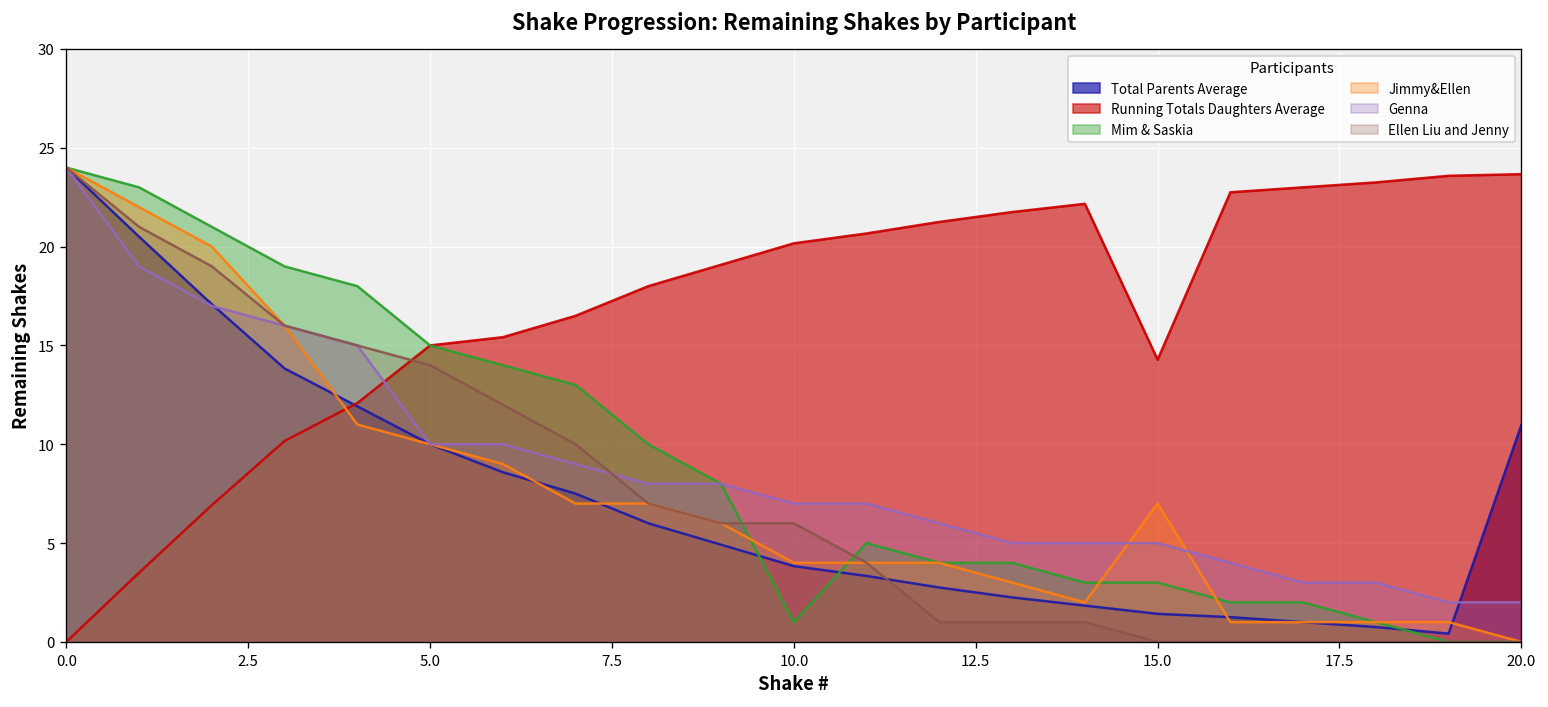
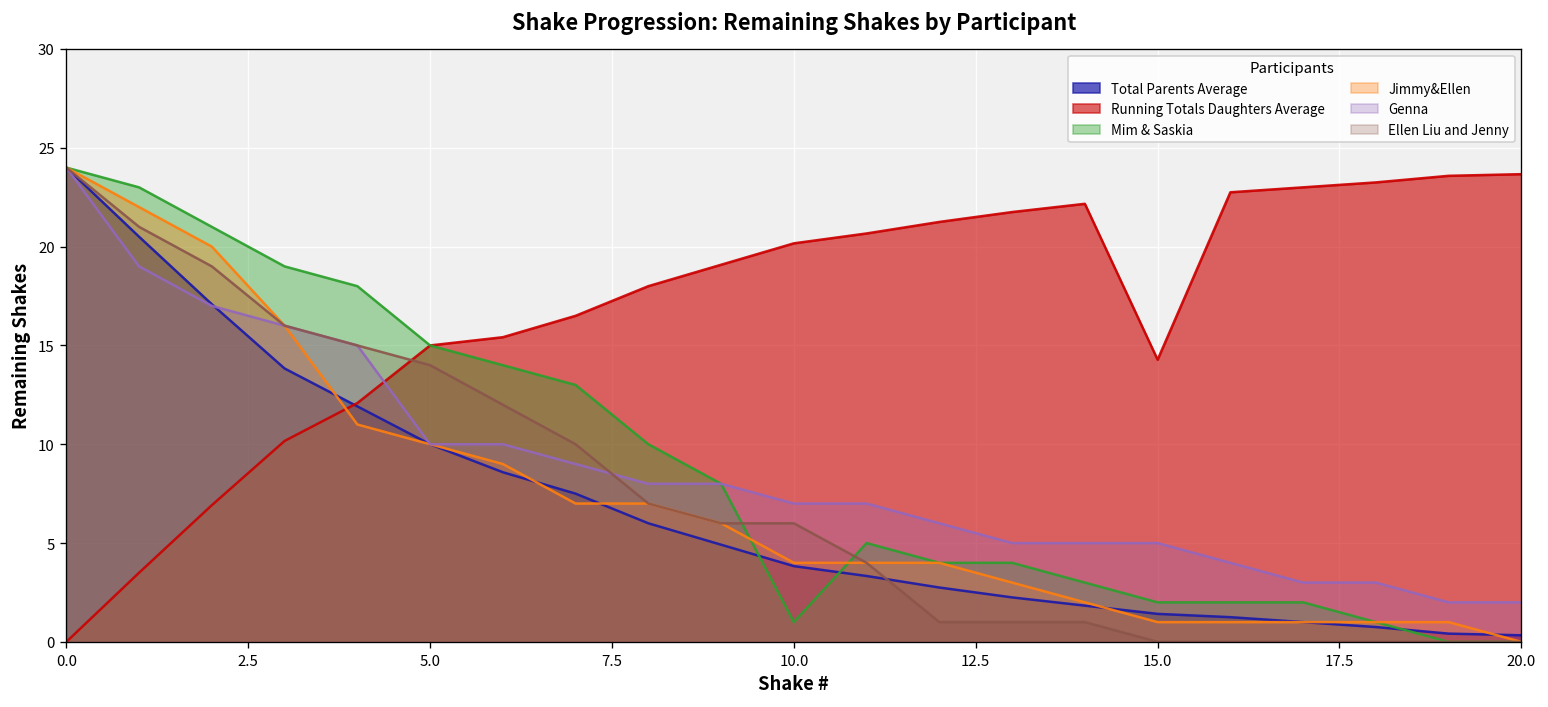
  {
    "Total Parents Average": {
      "10.0": 3.8,
      "15.0": 1.4,
-     "20.0": 11.0
+     "20.0": 0.3
    },
    "Running Totals Daughters Average": {
      "0.0": 0.0,
      "10.0": 20.2,
      "15.0": 14.3,
      "20.0": 23.7
    },
    "Mim & Saskia": {
      "10.0": 1,
-     "15.0": 3
+     "15.0": 2
    },
    "Jimmy&Ellen": {
      "10.0": 4,
-     "15.0": 7
+     "15.0": 1
    }
  }
